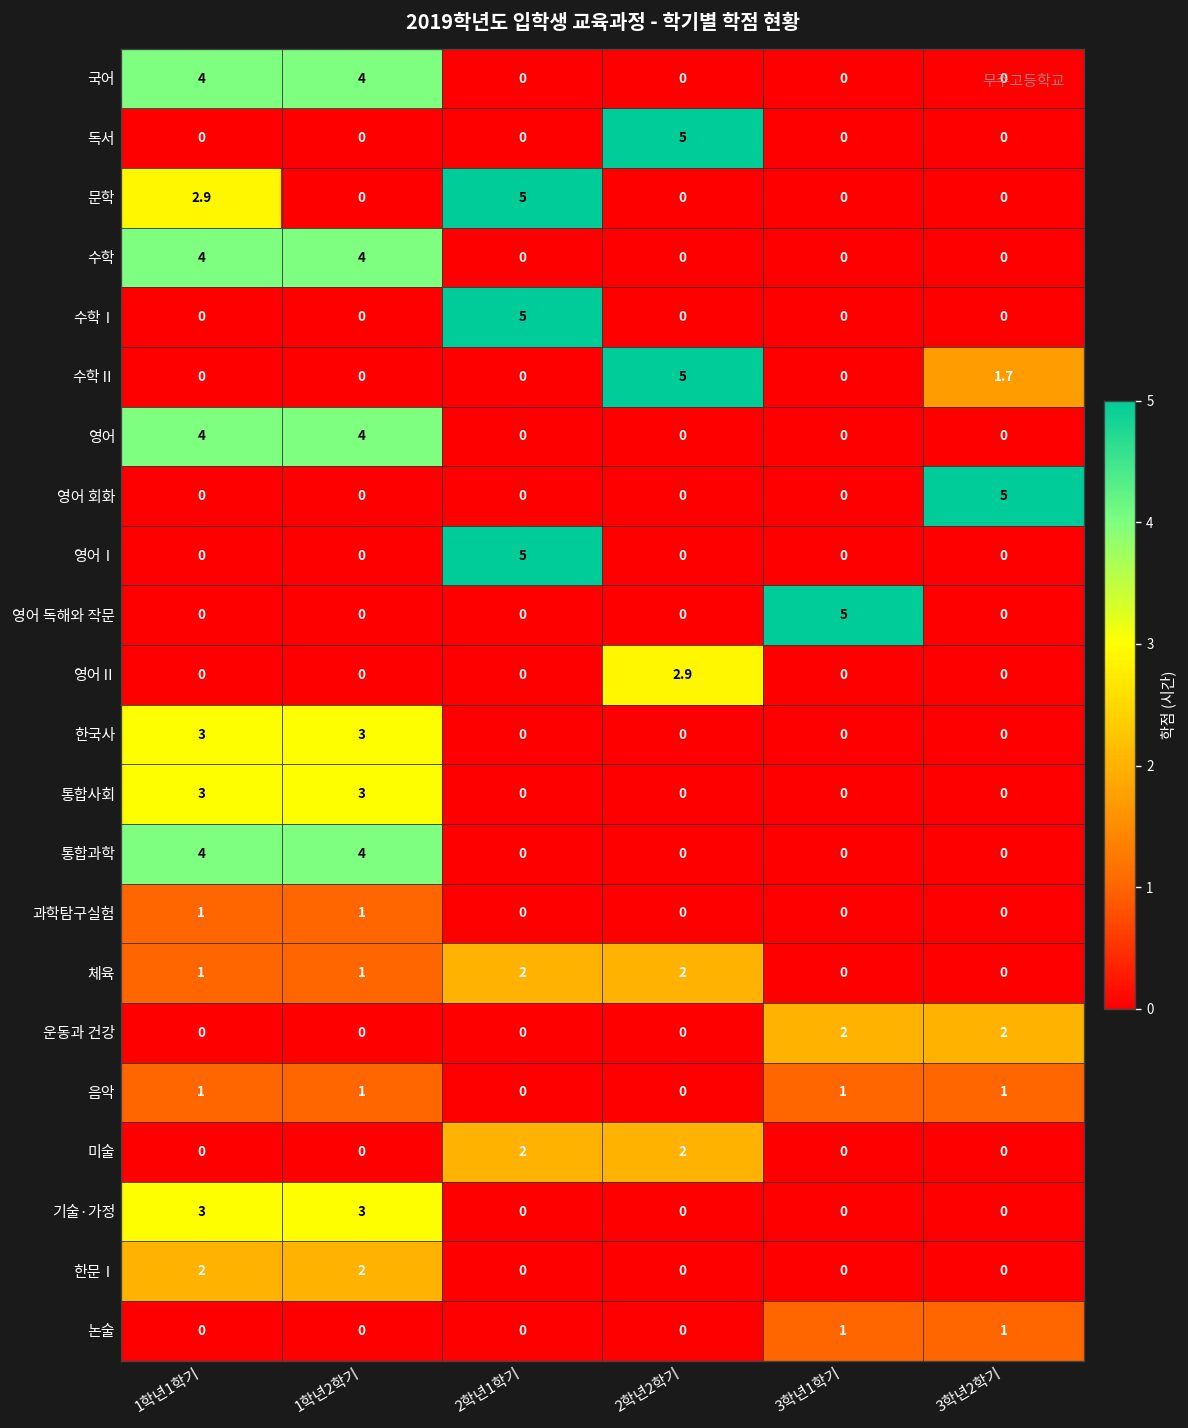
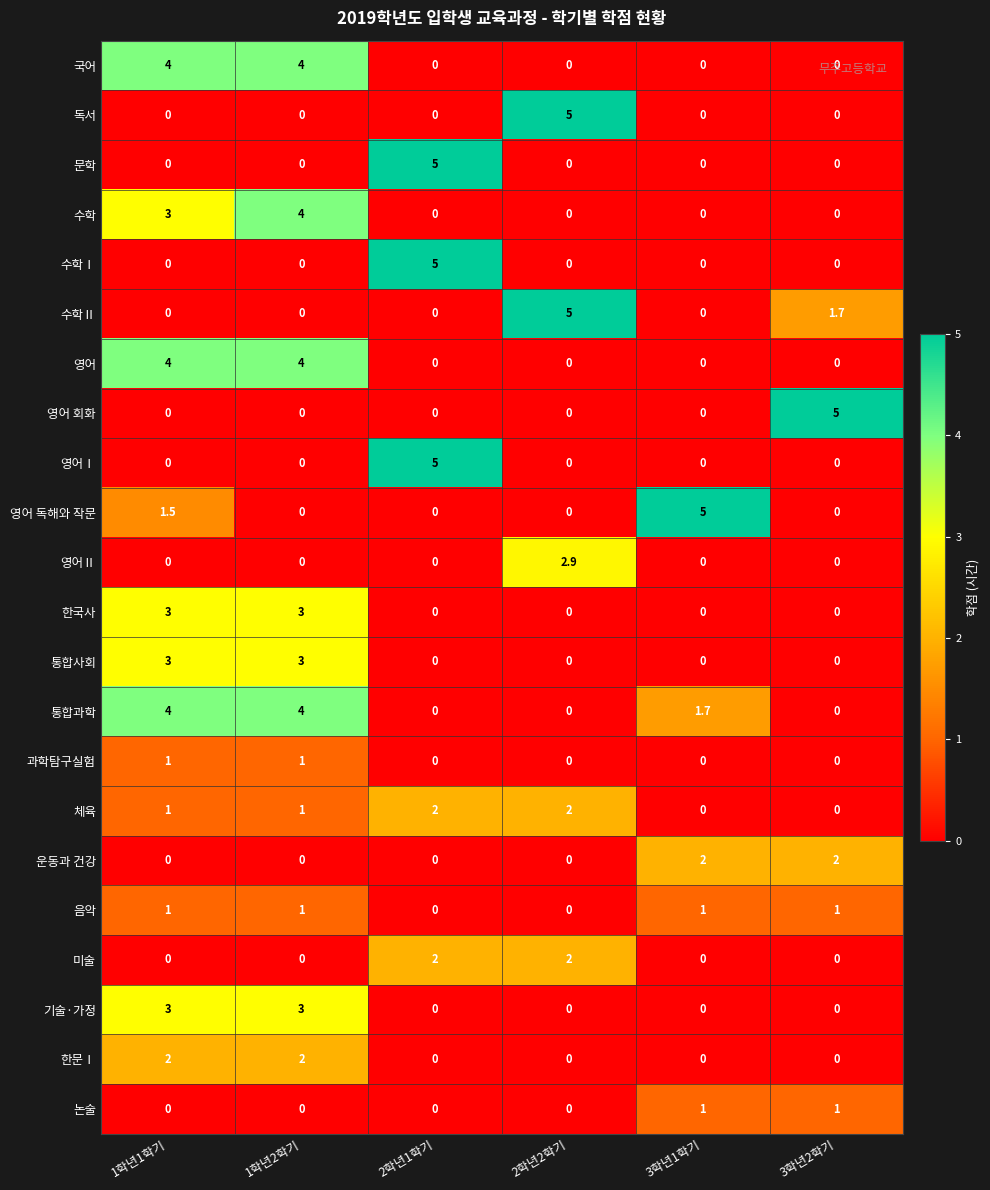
  {
    "국어": {
      "1학년1학기": 4,
      "1학년2학기": 4,
      "2학년1학기": 0,
      "2학년2학기": 0,
      "3학년1학기": 0
    },
    "독서": {
      "1학년1학기": 0,
      "1학년2학기": 0,
      "2학년1학기": 0,
      "2학년2학기": 5,
      "3학년1학기": 0,
      "3학년2학기": 0
    },
    "문학": {
-     "1학년1학기": 2.9,
+     "1학년1학기": 0,
      "1학년2학기": 0,
      "2학년1학기": 5,
      "2학년2학기": 0,
      "3학년1학기": 0,
      "3학년2학기": 0
    },
    "수학": {
-     "1학년1학기": 4,
+     "1학년1학기": 3,
      "1학년2학기": 4,
      "2학년1학기": 0,
      "2학년2학기": 0,
      "3학년1학기": 0,
      "3학년2학기": 0
    },
    "수학Ⅰ": {
      "1학년1학기": 0,
      "1학년2학기": 0,
      "2학년1학기": 5,
      "2학년2학기": 0,
      "3학년1학기": 0,
      "3학년2학기": 0
    },
    "수학Ⅱ": {
      "1학년1학기": 0,
      "1학년2학기": 0,
      "2학년1학기": 0,
      "2학년2학기": 5,
      "3학년1학기": 0,
      "3학년2학기": 1.7
    },
    "영어": {
      "1학년1학기": 4,
      "1학년2학기": 4,
      "2학년1학기": 0,
      "2학년2학기": 0,
      "3학년1학기": 0,
      "3학년2학기": 0
    },
    "영어 회화": {
      "1학년1학기": 0,
      "1학년2학기": 0,
      "2학년1학기": 0,
      "2학년2학기": 0,
      "3학년1학기": 0,
      "3학년2학기": 5
    },
    "영어Ⅰ": {
      "1학년1학기": 0,
      "1학년2학기": 0,
      "2학년1학기": 5,
      "2학년2학기": 0,
      "3학년1학기": 0,
      "3학년2학기": 0
    },
    "영어 독해와 작문": {
-     "1학년1학기": 0,
+     "1학년1학기": 1.5,
      "1학년2학기": 0,
      "2학년1학기": 0,
      "2학년2학기": 0,
      "3학년1학기": 5,
      "3학년2학기": 0
    },
    "영어Ⅱ": {
      "1학년1학기": 0,
      "1학년2학기": 0,
      "2학년1학기": 0,
      "2학년2학기": 2.9,
      "3학년1학기": 0,
      "3학년2학기": 0
    },
    "한국사": {
      "1학년1학기": 3,
      "1학년2학기": 3,
      "2학년1학기": 0,
      "2학년2학기": 0,
      "3학년1학기": 0,
      "3학년2학기": 0
    },
    "통합사회": {
      "1학년1학기": 3,
      "1학년2학기": 3,
      "2학년1학기": 0,
      "2학년2학기": 0,
      "3학년1학기": 0,
      "3학년2학기": 0
    },
    "통합과학": {
      "1학년1학기": 4,
      "1학년2학기": 4,
      "2학년1학기": 0,
      "2학년2학기": 0,
-     "3학년1학기": 0,
+     "3학년1학기": 1.7,
      "3학년2학기": 0
    },
    "과학탐구실험": {
      "1학년1학기": 1,
      "1학년2학기": 1,
      "2학년1학기": 0,
      "2학년2학기": 0,
      "3학년1학기": 0,
      "3학년2학기": 0
    },
    "체육": {
      "1학년1학기": 1,
      "1학년2학기": 1,
      "2학년1학기": 2,
      "2학년2학기": 2,
      "3학년1학기": 0,
      "3학년2학기": 0
    },
    "운동과 건강": {
      "1학년1학기": 0,
      "1학년2학기": 0,
      "2학년1학기": 0,
      "2학년2학기": 0,
      "3학년1학기": 2,
      "3학년2학기": 2
    },
    "음악": {
      "1학년1학기": 1,
      "1학년2학기": 1,
      "2학년1학기": 0,
      "2학년2학기": 0,
      "3학년1학기": 1,
      "3학년2학기": 1
    },
    "미술": {
      "1학년1학기": 0,
      "1학년2학기": 0,
      "2학년1학기": 2,
      "2학년2학기": 2,
      "3학년1학기": 0,
      "3학년2학기": 0
    },
    "기술·가정": {
      "1학년1학기": 3,
      "1학년2학기": 3,
      "2학년1학기": 0,
      "2학년2학기": 0,
      "3학년1학기": 0,
      "3학년2학기": 0
    },
    "한문Ⅰ": {
      "1학년1학기": 2,
      "1학년2학기": 2,
      "2학년1학기": 0,
      "2학년2학기": 0,
      "3학년1학기": 0,
      "3학년2학기": 0
    },
    "논술": {
      "1학년1학기": 0,
      "1학년2학기": 0,
      "2학년1학기": 0,
      "2학년2학기": 0,
      "3학년1학기": 1,
      "3학년2학기": 1
    }
  }
